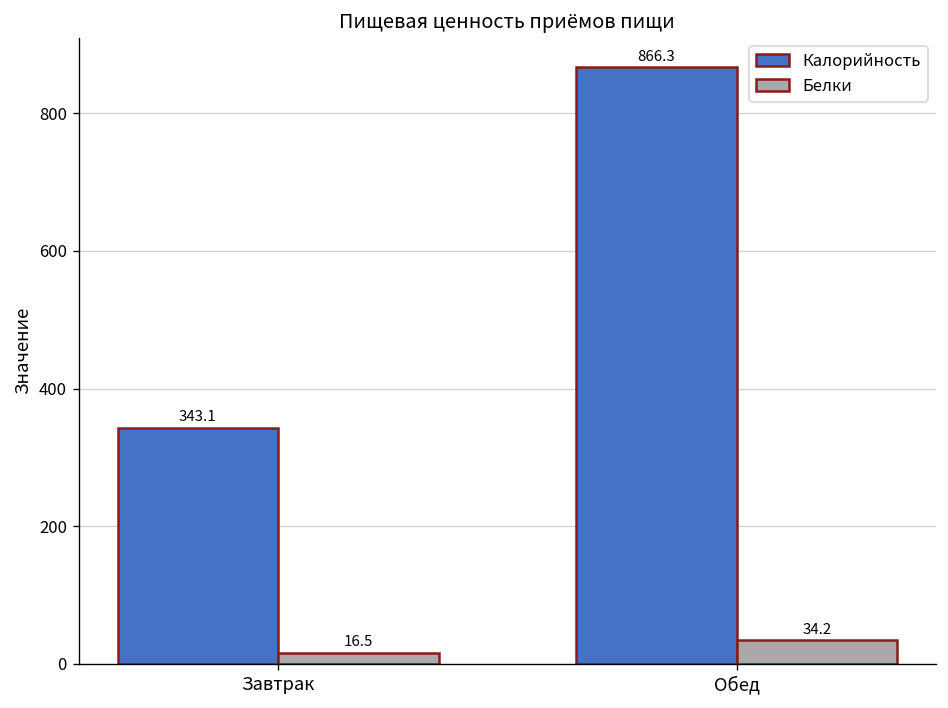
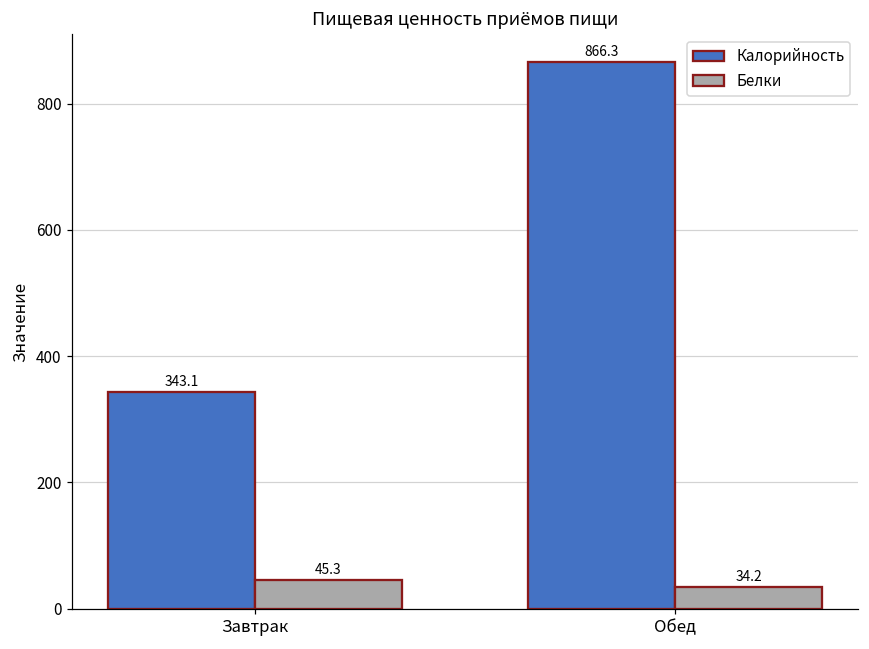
  {
    "Калорийность": {
      "Завтрак": 343.1,
      "Обед": 866.3
    },
    "Белки": {
-     "Завтрак": 16.5,
+     "Завтрак": 45.3,
      "Обед": 34.2
    }
  }
